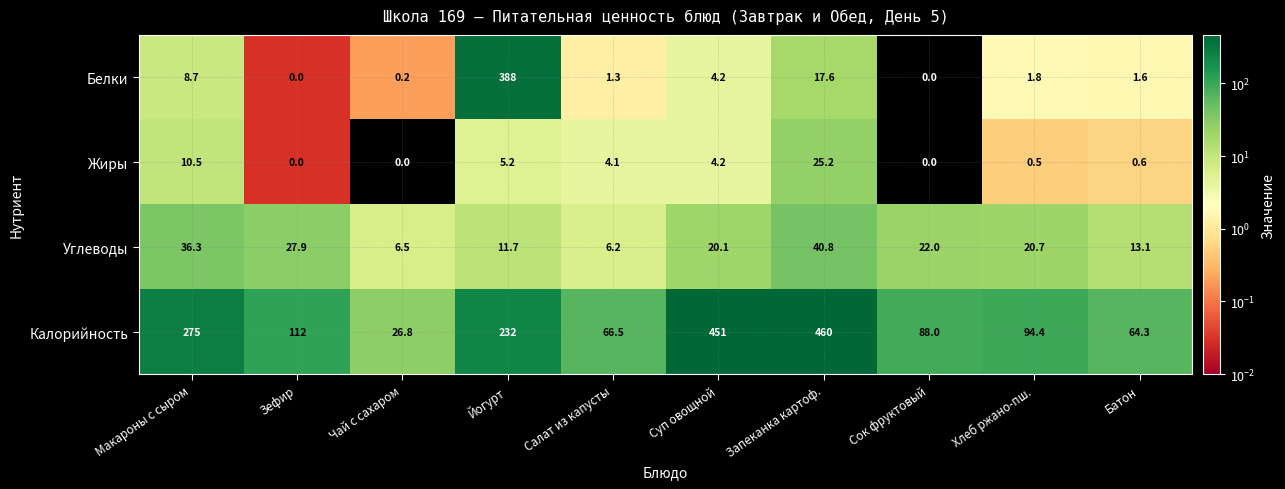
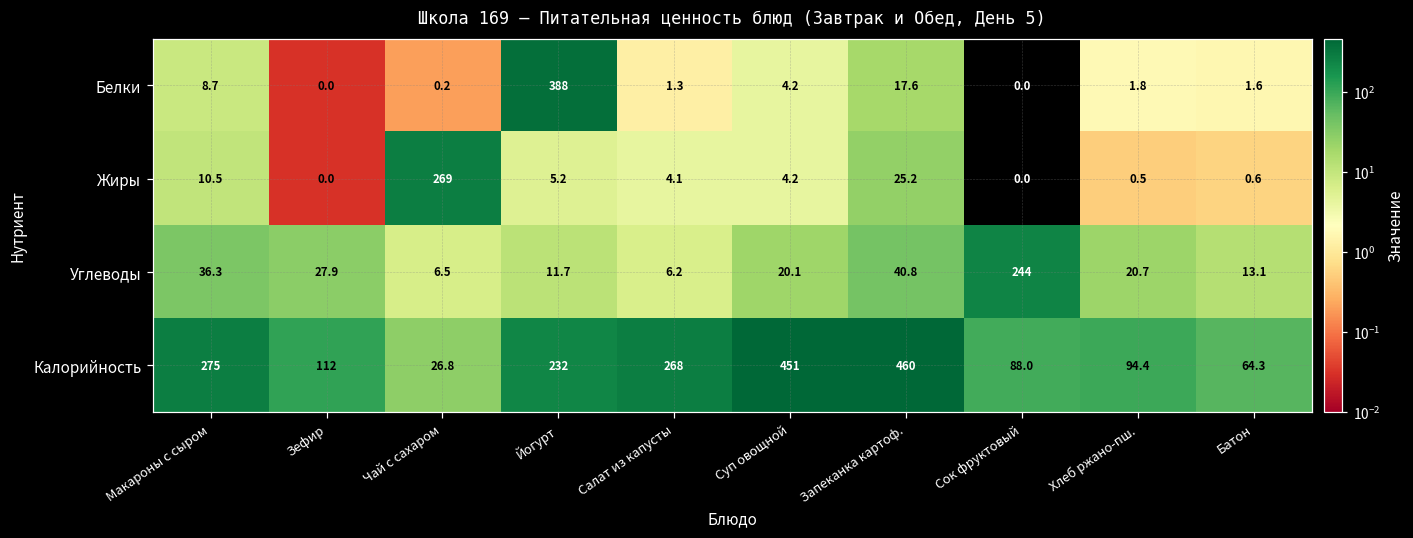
  {
    "Белки": {
      "Макароны с сыром": 8.7,
      "Зефир": 0.0,
      "Чай с сахаром": 0.2,
      "Йогурт": 388,
      "Салат из капусты": 1.3,
      "Суп овощной": 4.2,
      "Запеканка картоф.": 17.6,
      "Сок фруктовый": 0.0,
      "Хлеб ржано-пш.": 1.8,
      "Батон": 1.6
    },
    "Жиры": {
      "Макароны с сыром": 10.5,
      "Зефир": 0.0,
-     "Чай с сахаром": 0.0,
+     "Чай с сахаром": 269,
      "Йогурт": 5.2,
      "Салат из капусты": 4.1,
      "Суп овощной": 4.2,
      "Запеканка картоф.": 25.2,
      "Сок фруктовый": 0.0,
      "Хлеб ржано-пш.": 0.5,
      "Батон": 0.6
    },
    "Углеводы": {
      "Макароны с сыром": 36.3,
      "Зефир": 27.9,
      "Чай с сахаром": 6.5,
      "Йогурт": 11.7,
      "Салат из капусты": 6.2,
      "Суп овощной": 20.1,
      "Запеканка картоф.": 40.8,
-     "Сок фруктовый": 22.0,
+     "Сок фруктовый": 244,
      "Хлеб ржано-пш.": 20.7,
      "Батон": 13.1
    },
    "Калорийность": {
      "Макароны с сыром": 275,
      "Зефир": 112,
      "Чай с сахаром": 26.8,
      "Йогурт": 232,
-     "Салат из капусты": 66.5,
+     "Салат из капусты": 268,
      "Суп овощной": 451,
      "Запеканка картоф.": 460,
      "Сок фруктовый": 88.0,
      "Хлеб ржано-пш.": 94.4,
      "Батон": 64.3
    }
  }
